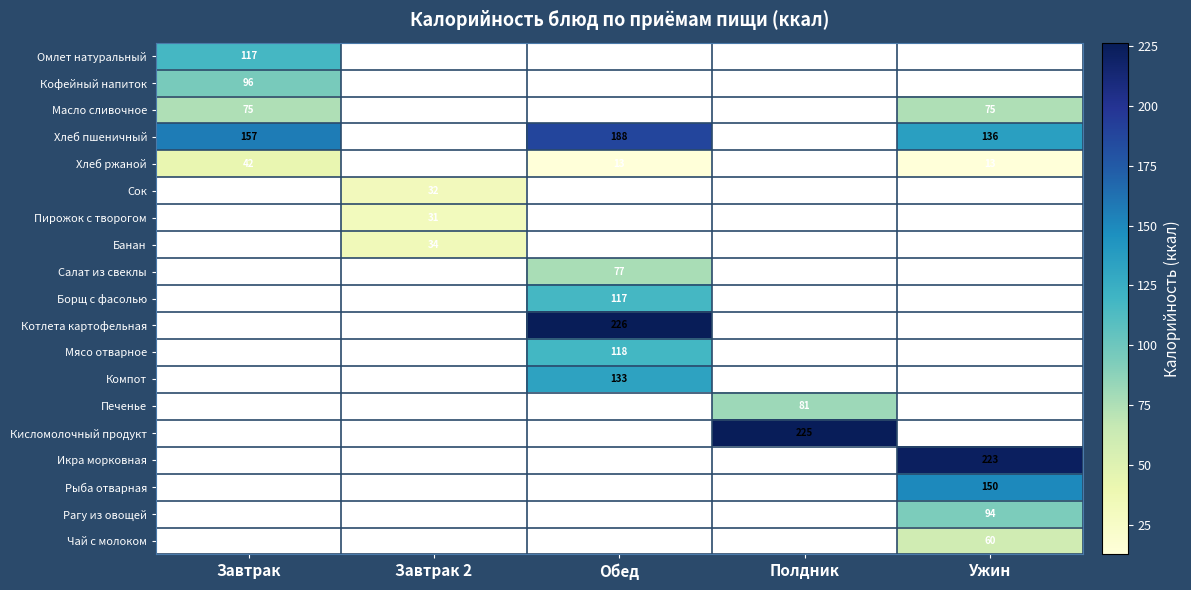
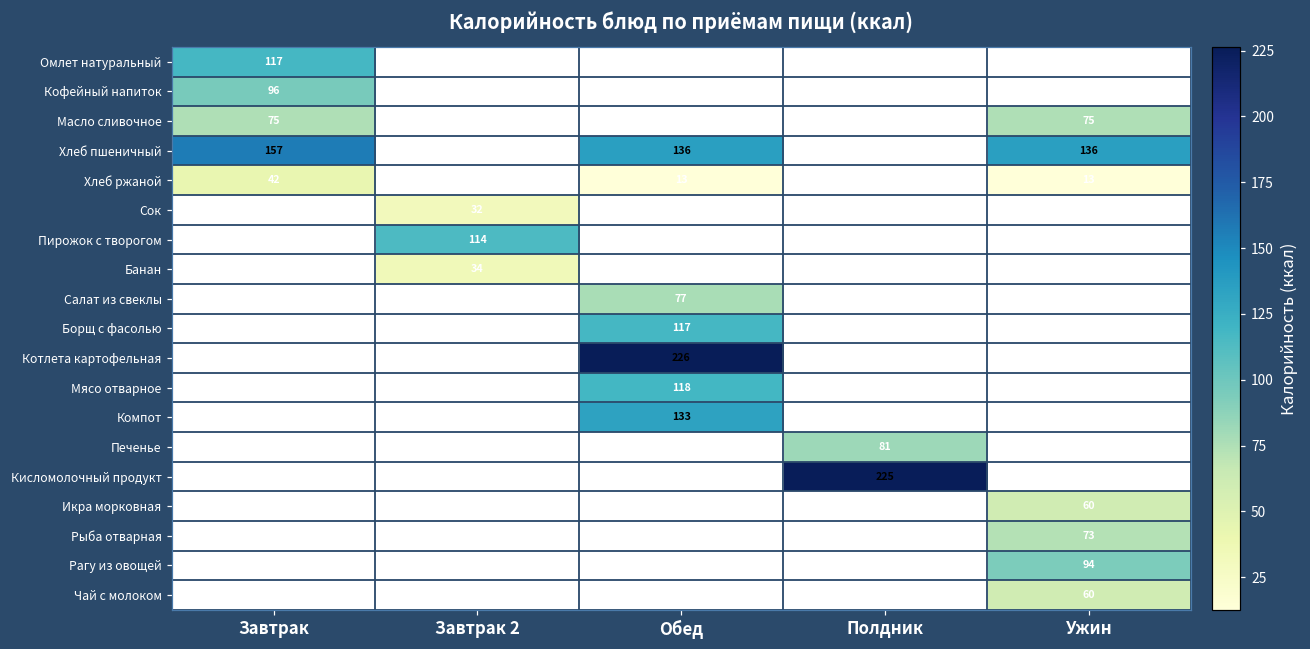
  {
    "Омлет натуральный": {
      "Завтрак": 117
    },
    "Кофейный напиток": {
      "Завтрак": 96
    },
    "Масло сливочное": {
      "Завтрак": 75,
      "Ужин": 75
    },
    "Хлеб пшеничный": {
      "Завтрак": 157,
-     "Обед": 188,
+     "Обед": 136,
      "Ужин": 136
    },
    "Хлеб ржаной": {
      "Завтрак": 42
    },
    "Сок": {
      "Завтрак 2": 32
    },
    "Пирожок с творогом": {
-     "Завтрак 2": 31
+     "Завтрак 2": 114
    },
    "Банан": {
      "Завтрак 2": 34
    },
    "Салат из свеклы": {
      "Обед": 77
    },
    "Борщ с фасолью": {
      "Обед": 117
    },
    "Котлета картофельная": {
      "Обед": 226
    },
    "Мясо отварное": {
      "Обед": 118
    },
    "Компот": {
      "Обед": 133
    },
    "Печенье": {
      "Полдник": 81
    },
    "Кисломолочный продукт": {
      "Полдник": 225
    },
    "Икра морковная": {
-     "Ужин": 223
+     "Ужин": 60
    },
    "Рыба отварная": {
-     "Ужин": 150
+     "Ужин": 73
    },
    "Рагу из овощей": {
      "Ужин": 94
    },
    "Чай с молоком": {
      "Ужин": 60
    }
  }
